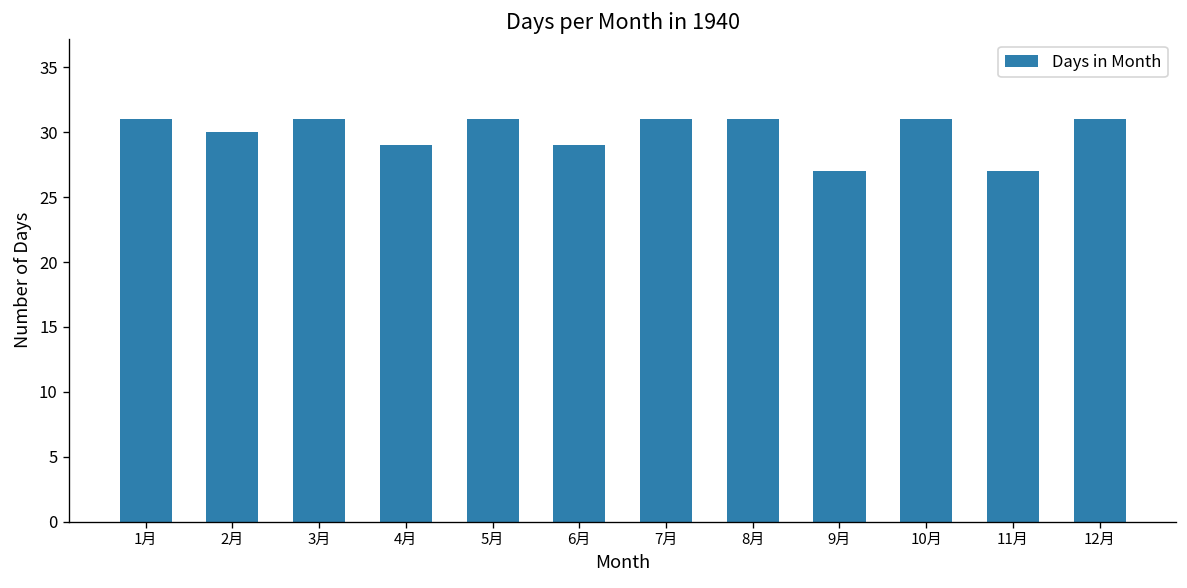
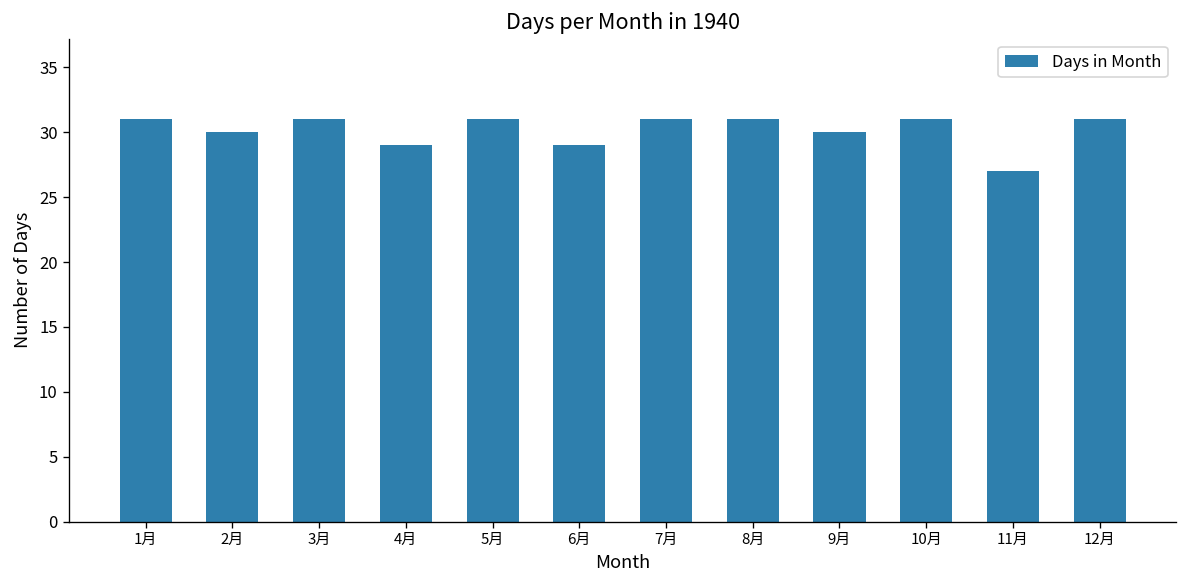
  {
    "1月": 31,
    "2月": 30,
    "3月": 31,
    "4月": 29,
    "5月": 31,
    "6月": 29,
    "7月": 31,
    "8月": 31,
-   "9月": 27,
+   "9月": 30,
    "10月": 31,
    "11月": 27,
    "12月": 31
  }
